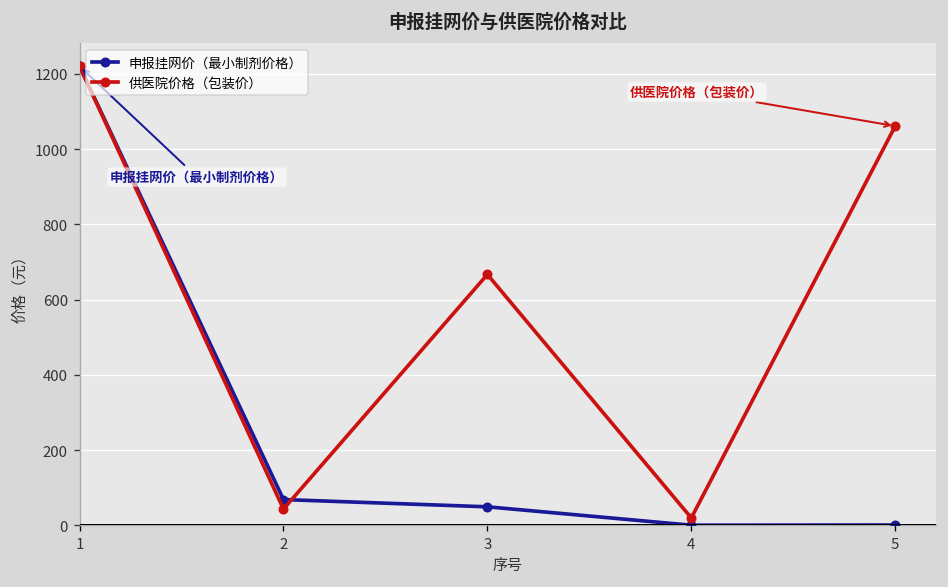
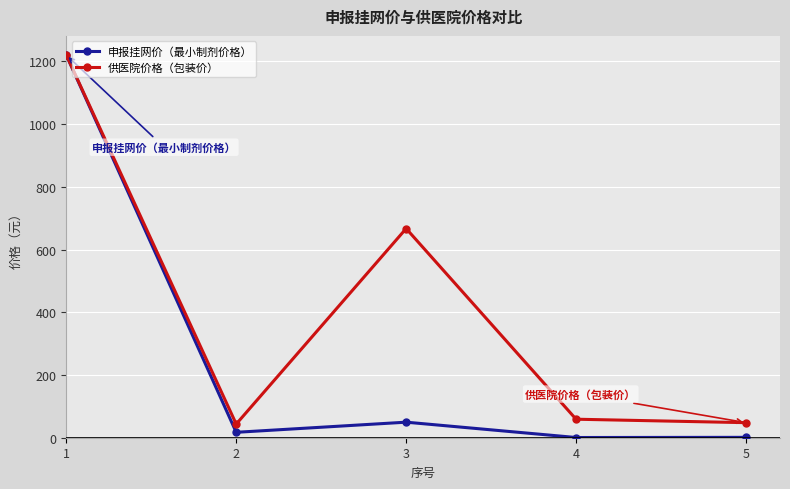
  {
    "申报挂网价（最小制剂价格）": {
-     "2": 70,
+     "2": 20,
      "3": 50,
      "4": 0,
      "5": 0
    },
    "供医院价格（包装价）": {
      "2": 40,
      "3": 670,
-     "4": 20,
-     "5": 1060
+     "4": 60,
+     "5": 50
    }
  }
